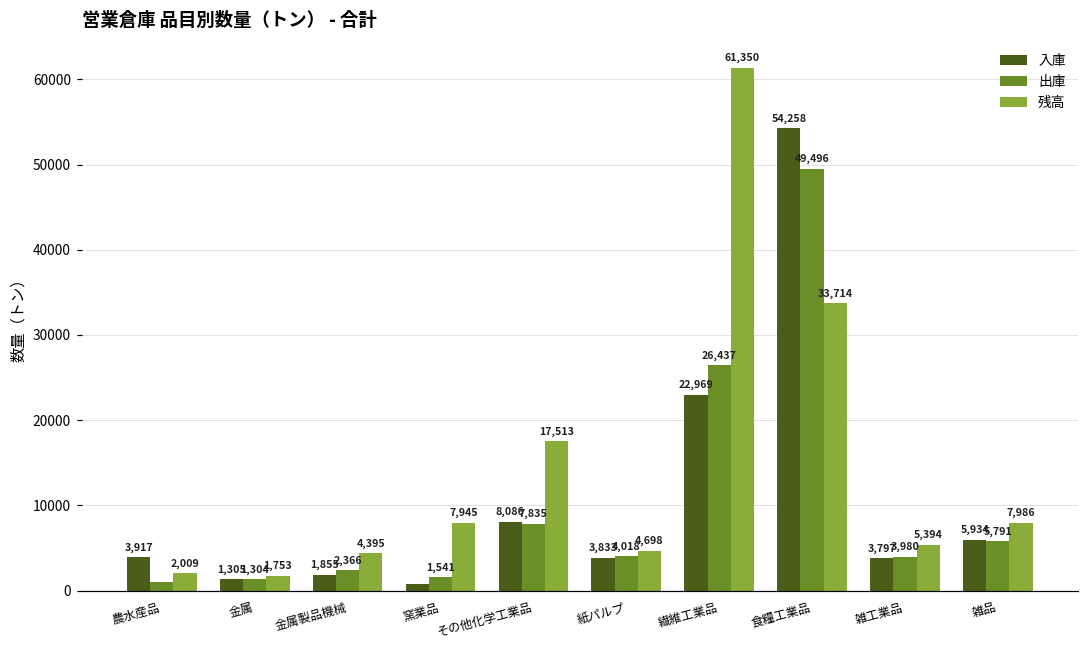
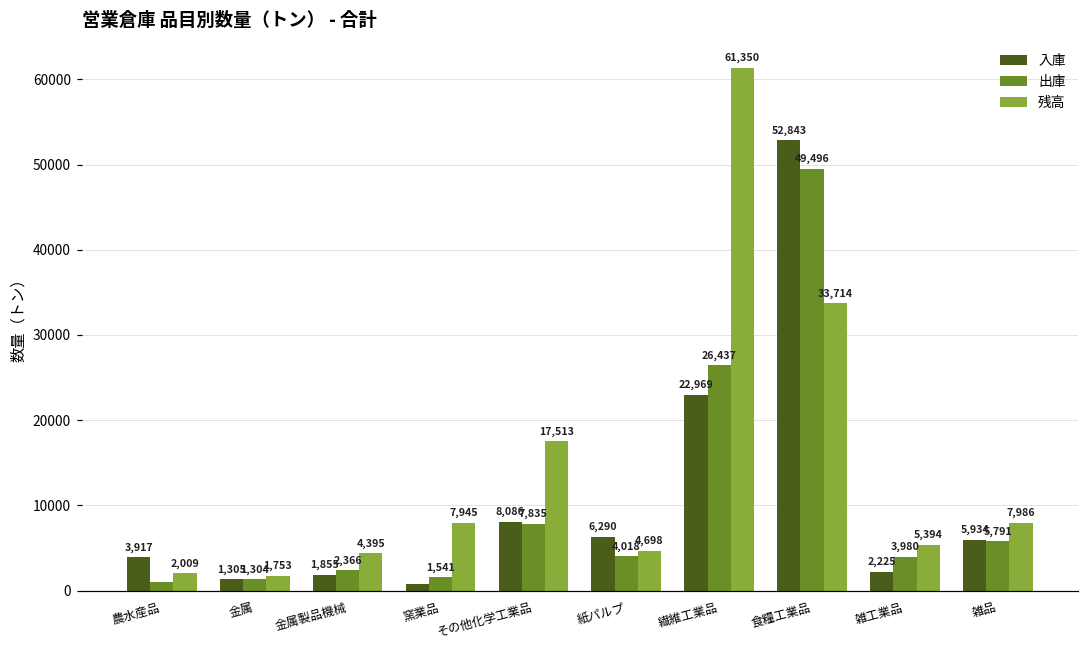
  {
    "入庫": {
      "農水産品": "3,917",
      "金属製品機械": "1,855",
-     "紙パルプ": "3,833",
+     "紙パルプ": "6,290",
      "繊維工業品": "22,969",
-     "食糧工業品": "54,258",
-     "雑工業品": "3,797"
+     "食糧工業品": "52,843",
+     "雑工業品": "2,225"
    }
  }
